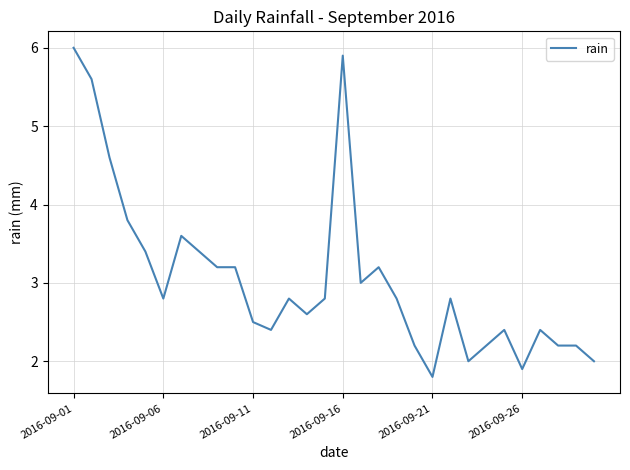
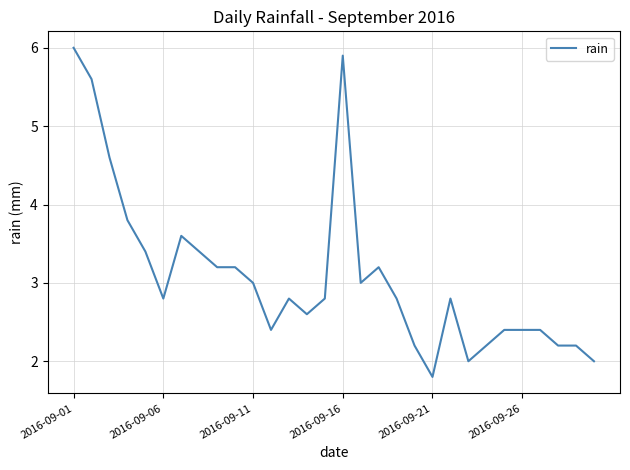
  {
    "2016-09-01": 6.0,
    "2016-09-06": 2.8,
-   "2016-09-11": 2.5,
+   "2016-09-11": 3.0,
    "2016-09-16": 5.9,
    "2016-09-21": 1.8,
-   "2016-09-26": 1.9
+   "2016-09-26": 2.4
  }
